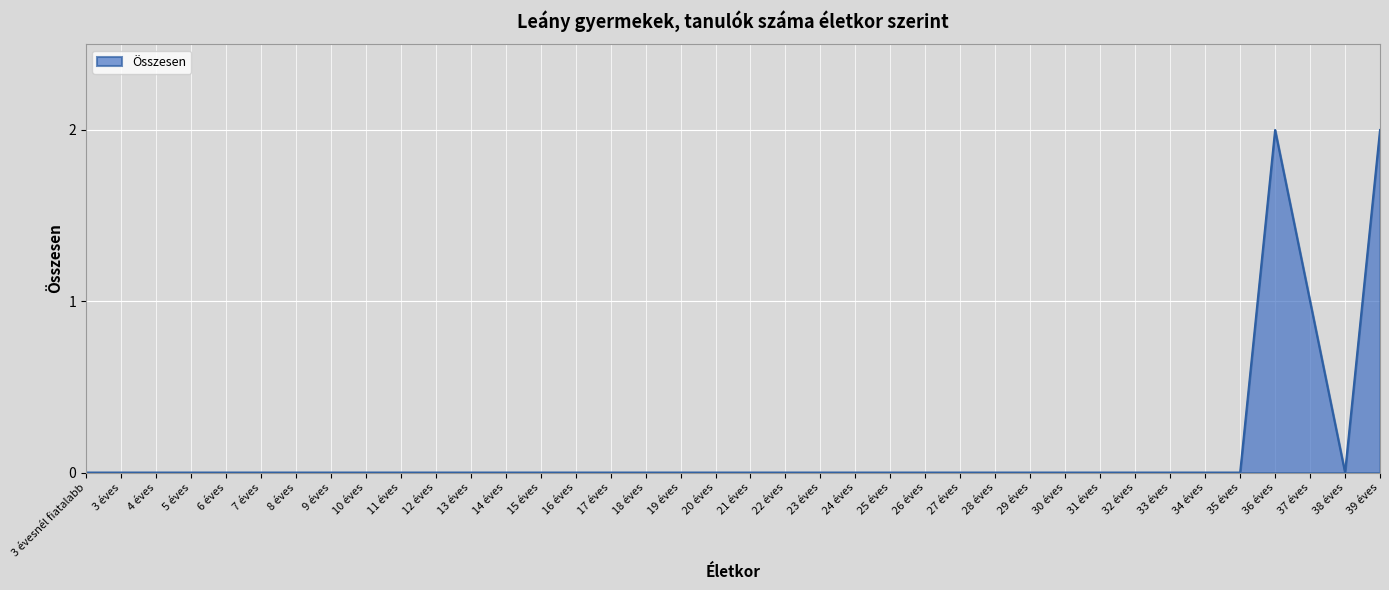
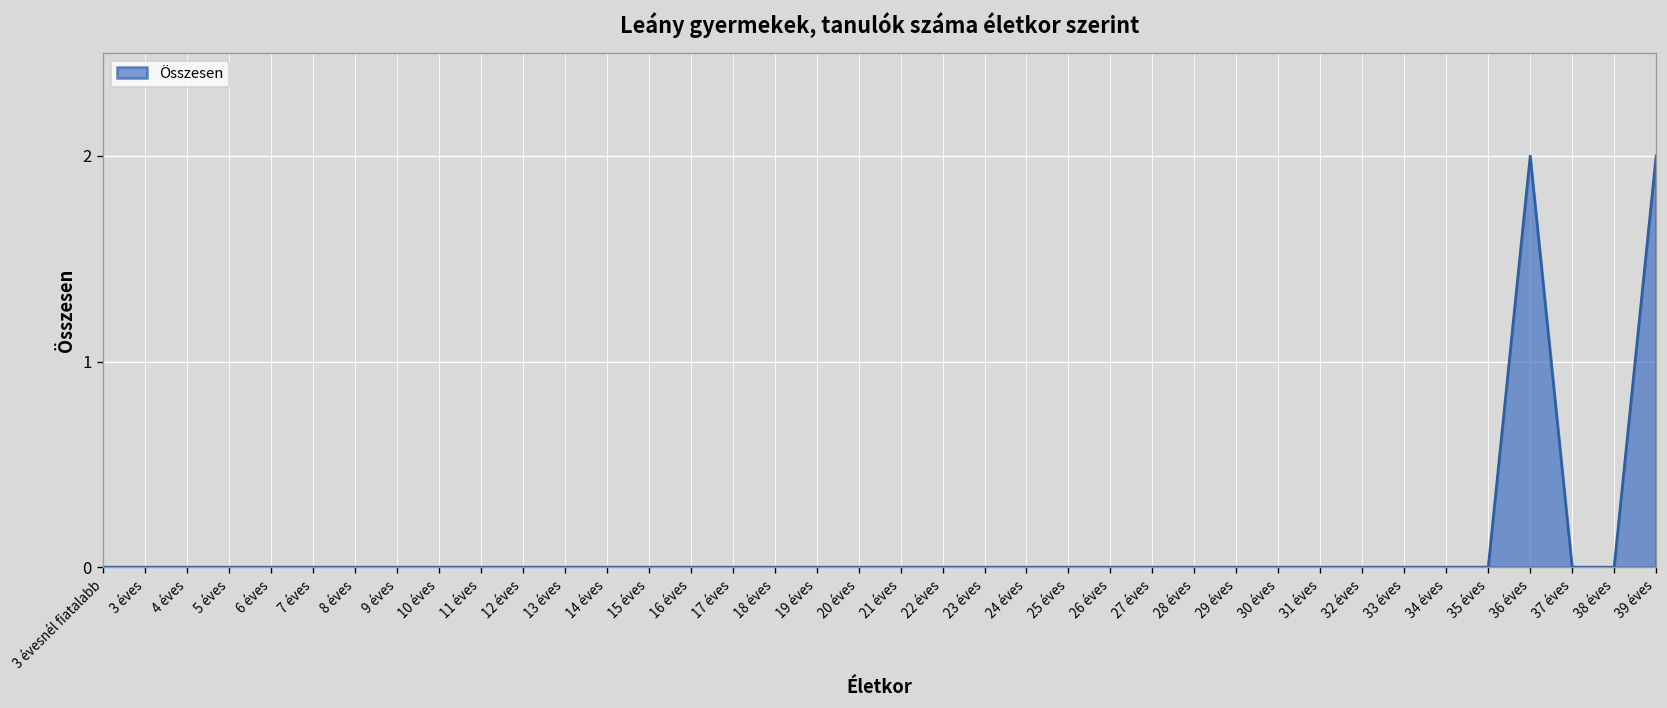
  {
    "3 évesnél fiatalabb": 0,
    "3 éves": 0,
    "4 éves": 0,
    "5 éves": 0,
    "6 éves": 0,
    "7 éves": 0,
    "8 éves": 0,
    "9 éves": 0,
    "10 éves": 0,
    "11 éves": 0,
    "12 éves": 0,
    "13 éves": 0,
    "14 éves": 0,
    "15 éves": 0,
    "16 éves": 0,
    "17 éves": 0,
    "18 éves": 0,
    "19 éves": 0,
    "20 éves": 0,
    "21 éves": 0,
    "22 éves": 0,
    "23 éves": 0,
    "24 éves": 0,
    "25 éves": 0,
    "26 éves": 0,
    "27 éves": 0,
    "28 éves": 0,
    "29 éves": 0,
    "30 éves": 0,
    "31 éves": 0,
    "32 éves": 0,
    "33 éves": 0,
    "34 éves": 0,
    "35 éves": 0,
    "36 éves": 2,
-   "37 éves": 1,
+   "37 éves": 0,
    "38 éves": 0,
    "39 éves": 2
  }
